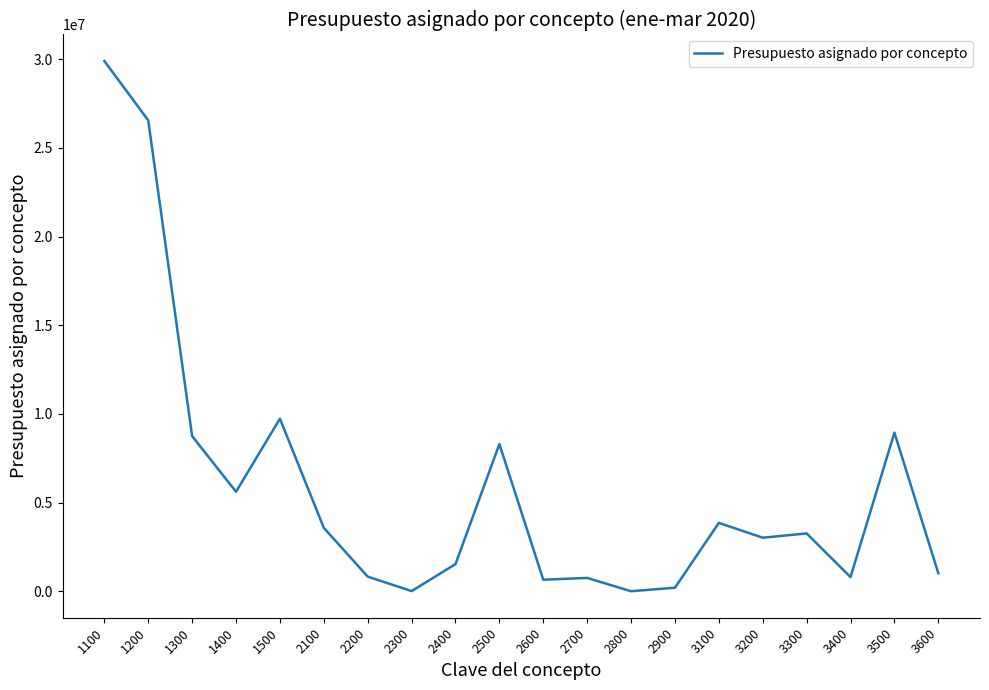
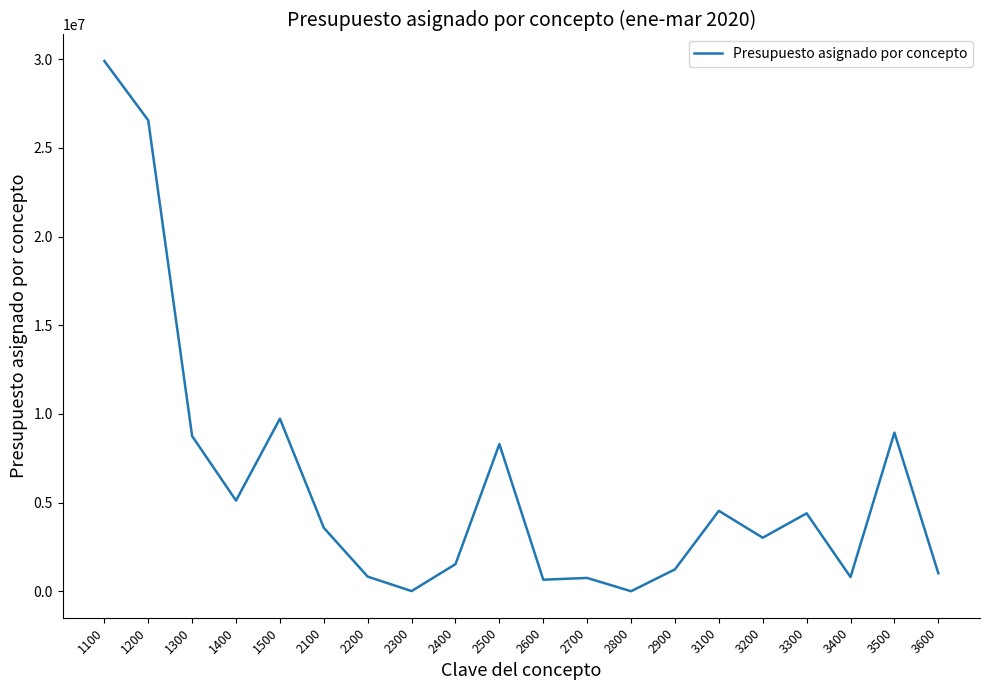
  {
    "1100": 29900000,
    "1200": 26600000,
    "1300": 8700000,
-   "1400": 5600000,
+   "1400": 5100000,
    "1500": 9700000,
    "2100": 3600000,
    "2200": 800000,
    "2300": 0,
    "2400": 1500000,
    "2500": 8300000,
    "2600": 700000,
    "2700": 700000,
    "2800": 0,
-   "2900": 200000,
-   "3100": 3900000,
+   "2900": 1200000,
+   "3100": 4500000,
    "3200": 3000000,
-   "3300": 3300000,
+   "3300": 4400000,
    "3400": 800000,
    "3500": 8900000,
    "3600": 1000000
  }
